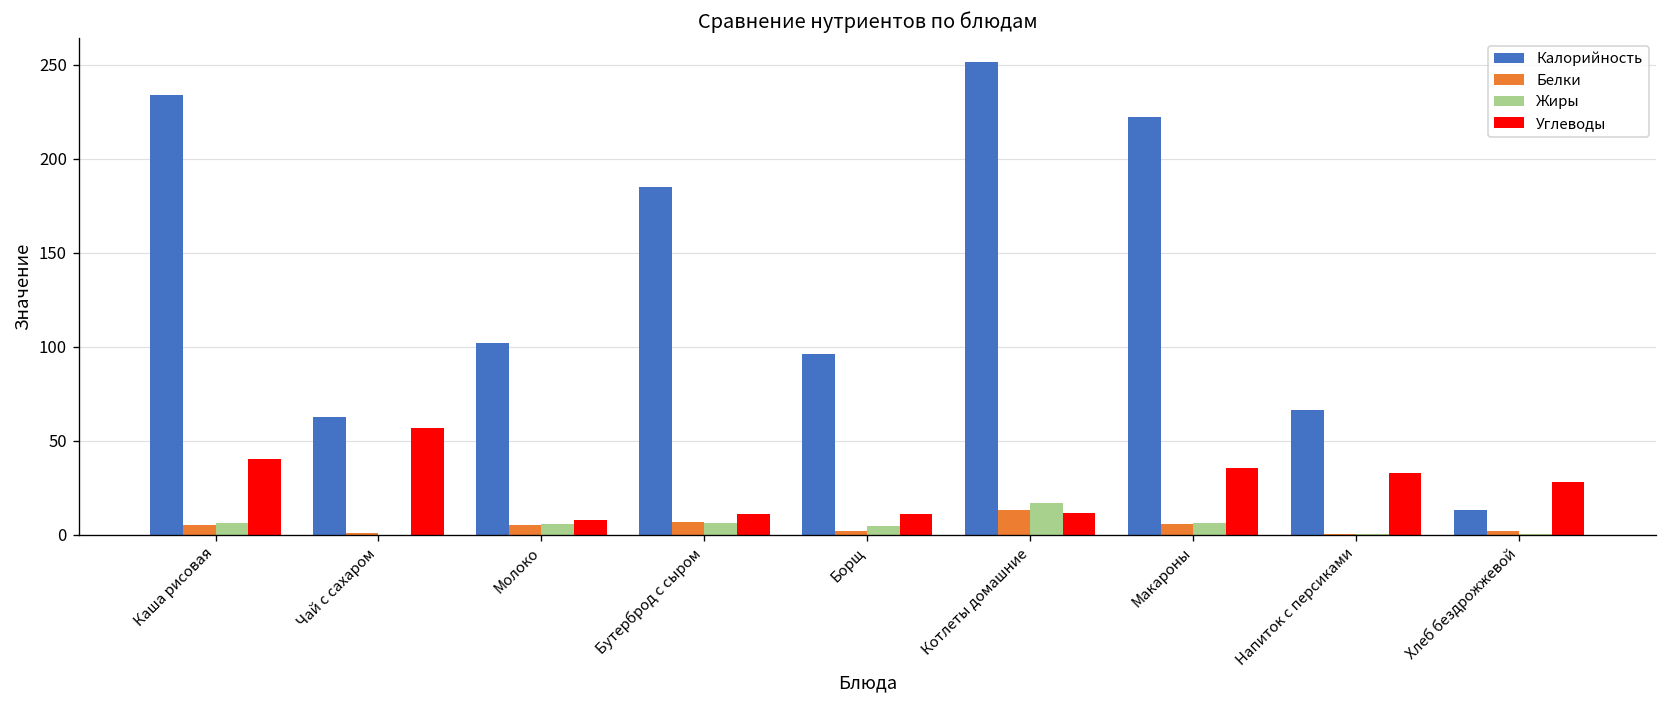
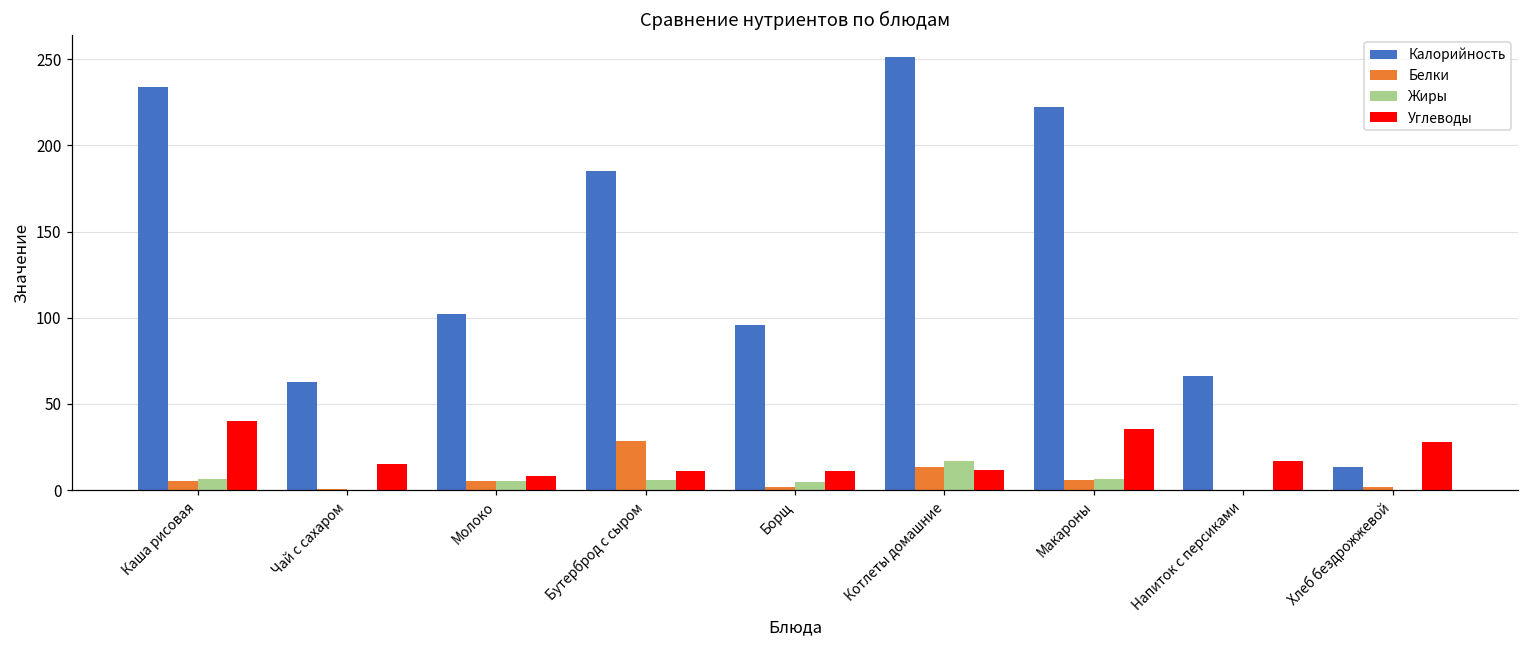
  {
    "Калорийность": {
      "Каша рисовая": 234,
      "Чай с сахаром": 63,
      "Молоко": 102,
      "Бутерброд с сыром": 185,
      "Борщ": 96,
      "Котлеты домашние": 251,
      "Макароны": 222,
      "Напиток с персиками": 66,
      "Хлеб бездрожжевой": 13
    },
    "Белки": {
      "Каша рисовая": 5,
      "Молоко": 5,
-     "Бутерброд с сыром": 7,
+     "Бутерброд с сыром": 29,
      "Борщ": 2,
      "Котлеты домашние": 13,
      "Макароны": 6,
      "Хлеб бездрожжевой": 2
    },
    "Жиры": {
      "Каша рисовая": 6,
      "Чай с сахаром": 0,
      "Молоко": 5,
      "Бутерброд с сыром": 6,
      "Борщ": 5,
      "Котлеты домашние": 17,
      "Макароны": 6
    },
    "Углеводы": {
      "Каша рисовая": 40,
-     "Чай с сахаром": 57,
+     "Чай с сахаром": 15,
      "Молоко": 8,
      "Бутерброд с сыром": 11,
      "Борщ": 11,
      "Котлеты домашние": 11,
      "Макароны": 36,
-     "Напиток с персиками": 33,
+     "Напиток с персиками": 17,
      "Хлеб бездрожжевой": 28
    }
  }
